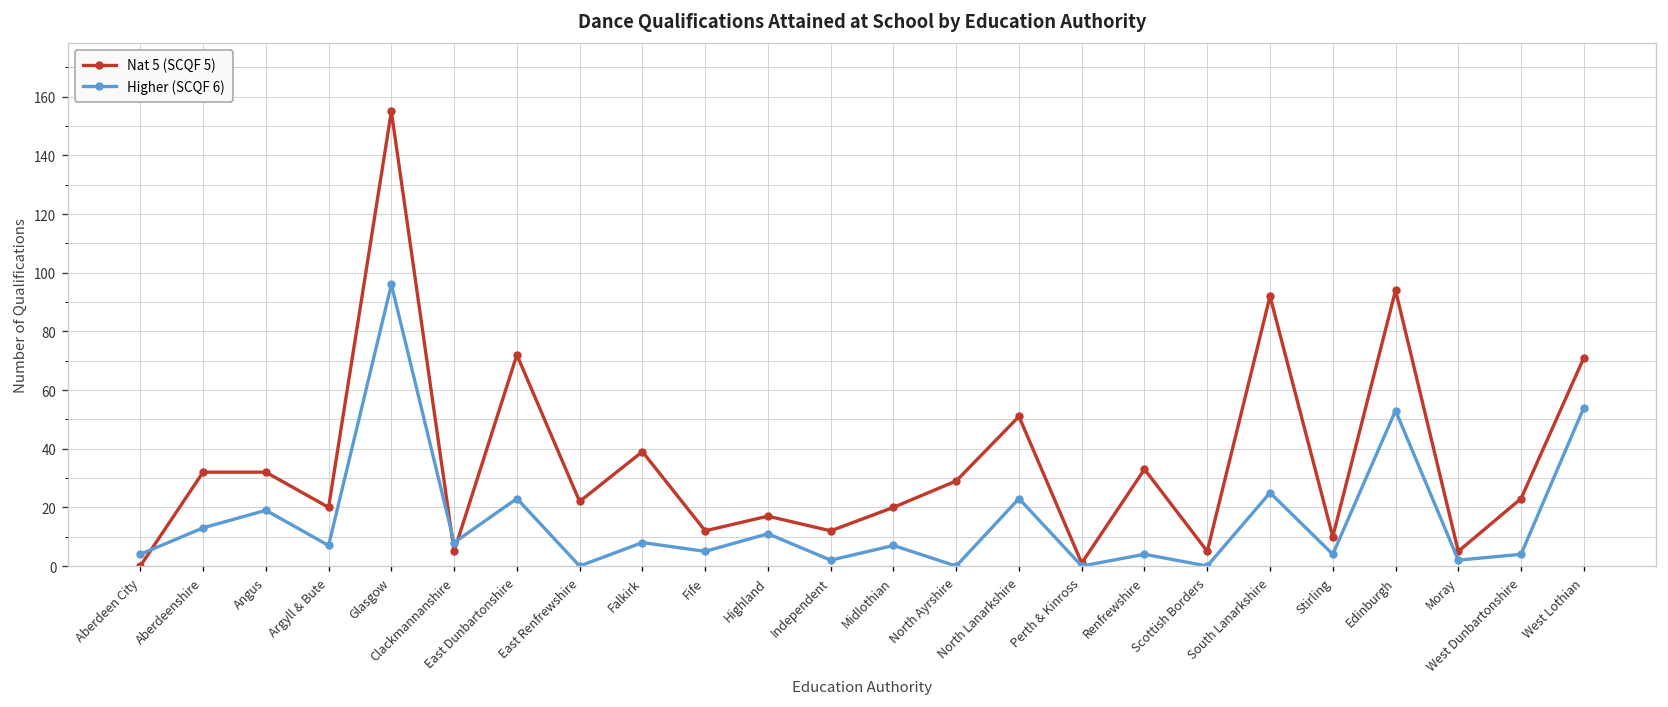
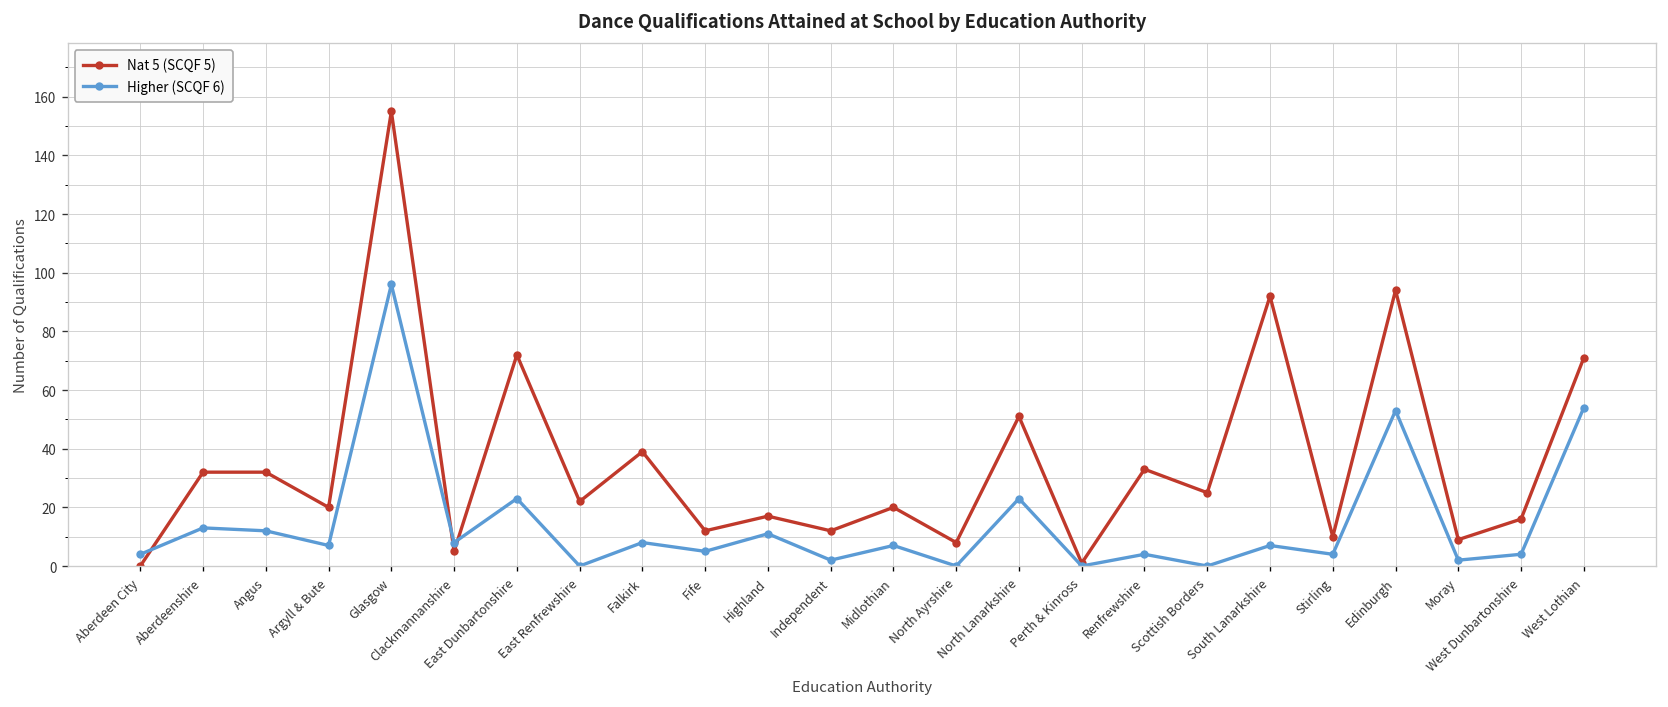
  {
    "Nat 5 (SCQF 5)": {
      "Aberdeen City": 0,
      "Aberdeenshire": 32,
      "Angus": 32,
      "Argyll & Bute": 20,
      "Glasgow": 155,
      "Clackmannanshire": 5,
      "East Dunbartonshire": 72,
      "East Renfrewshire": 22,
      "Falkirk": 39,
      "Fife": 12,
      "Highland": 17,
      "Independent": 12,
      "Midlothian": 20,
-     "North Ayrshire": 29,
+     "North Ayrshire": 8,
      "North Lanarkshire": 51,
      "Renfrewshire": 33,
-     "Scottish Borders": 5,
+     "Scottish Borders": 25,
      "South Lanarkshire": 92,
      "Stirling": 10,
      "Edinburgh": 94,
-     "Moray": 5,
-     "West Dunbartonshire": 23,
+     "Moray": 9,
+     "West Dunbartonshire": 16,
      "West Lothian": 71
    },
    "Higher (SCQF 6)": {
      "Aberdeen City": 4,
      "Aberdeenshire": 13,
-     "Angus": 19,
+     "Angus": 12,
      "Argyll & Bute": 7,
      "Glasgow": 96,
      "Clackmannanshire": 8,
      "East Dunbartonshire": 23,
      "East Renfrewshire": 0,
      "Falkirk": 8,
      "Fife": 5,
      "Highland": 11,
      "Independent": 2,
      "Midlothian": 7,
      "North Ayrshire": 0,
      "North Lanarkshire": 23,
      "Renfrewshire": 4,
      "Scottish Borders": 0,
-     "South Lanarkshire": 25,
+     "South Lanarkshire": 7,
      "Stirling": 4,
      "Edinburgh": 53,
      "Moray": 2,
      "West Dunbartonshire": 4,
      "West Lothian": 54
    }
  }
